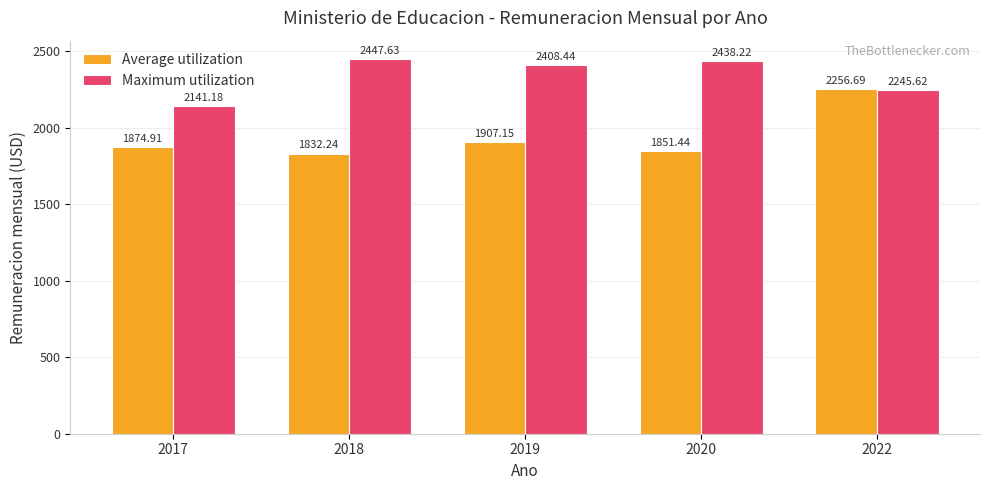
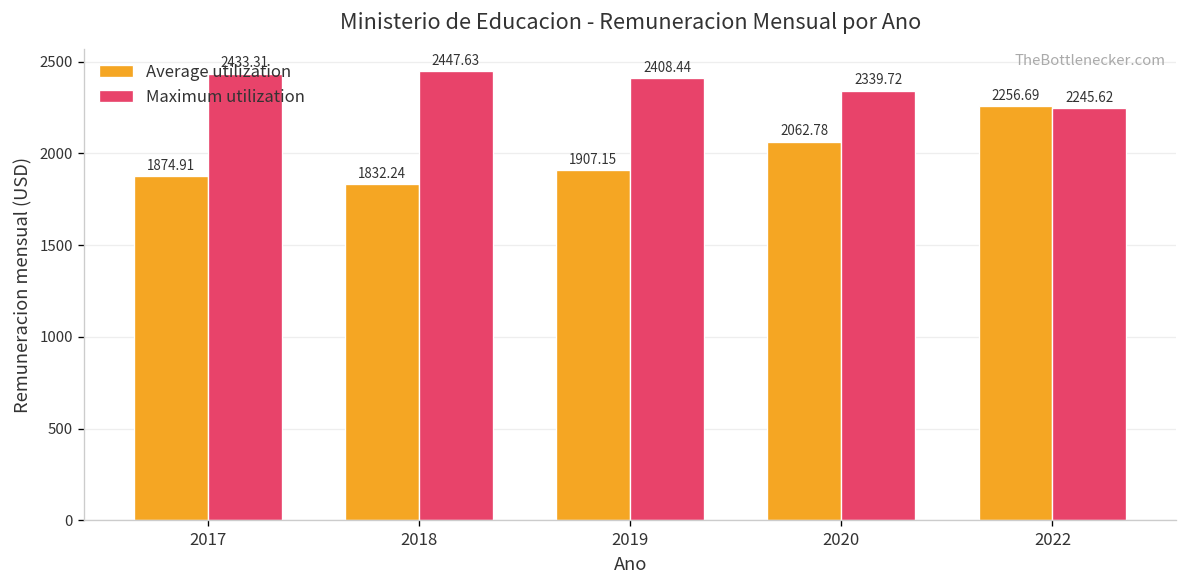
  {
    "Average utilization": {
      "2017": 1874.91,
      "2018": 1832.24,
      "2019": 1907.15,
-     "2020": 1851.44,
+     "2020": 2062.78,
      "2022": 2256.69
    },
    "Maximum utilization": {
-     "2017": 2141.18,
+     "2017": 2433.31,
      "2018": 2447.63,
      "2019": 2408.44,
-     "2020": 2438.22,
+     "2020": 2339.72,
      "2022": 2245.62
    }
  }
